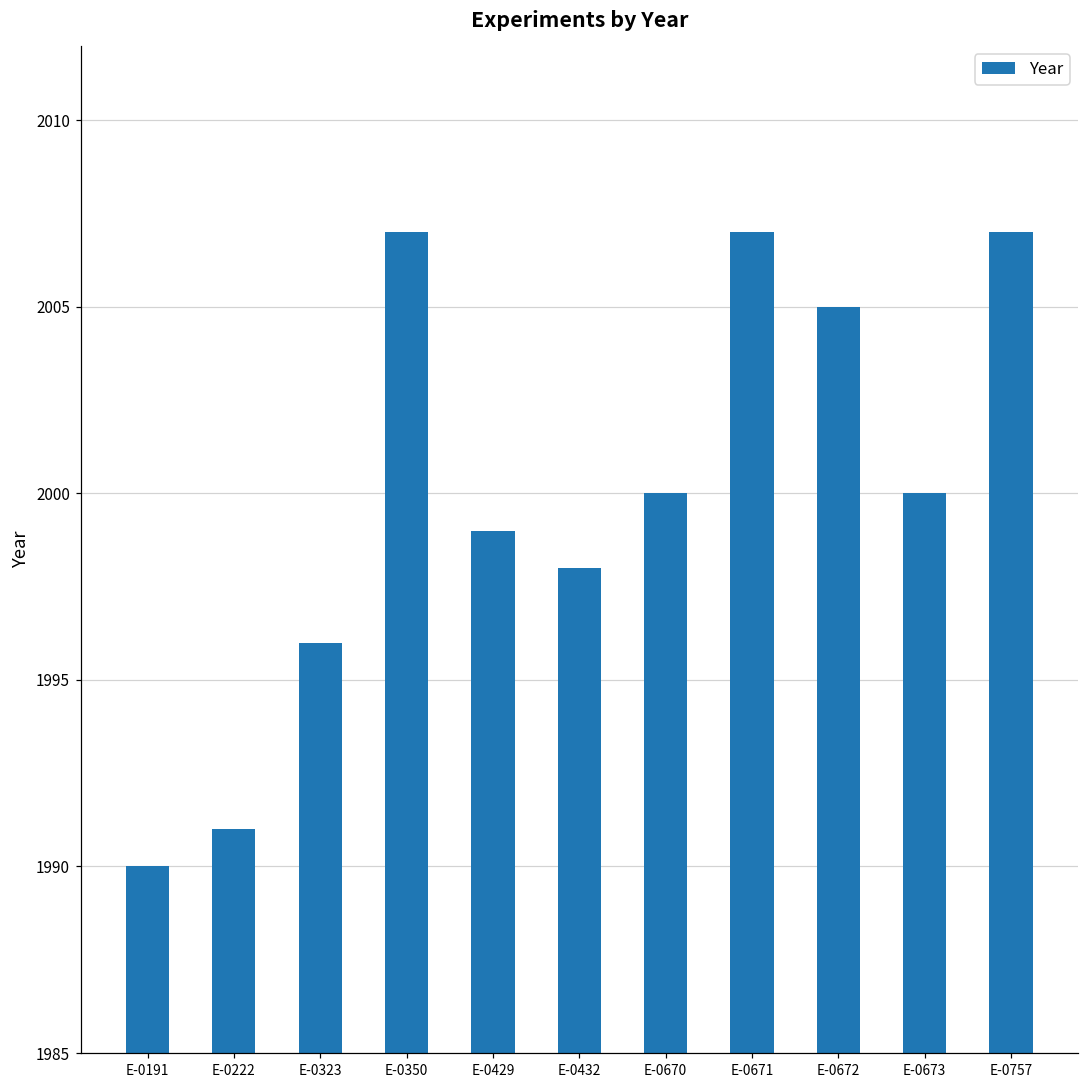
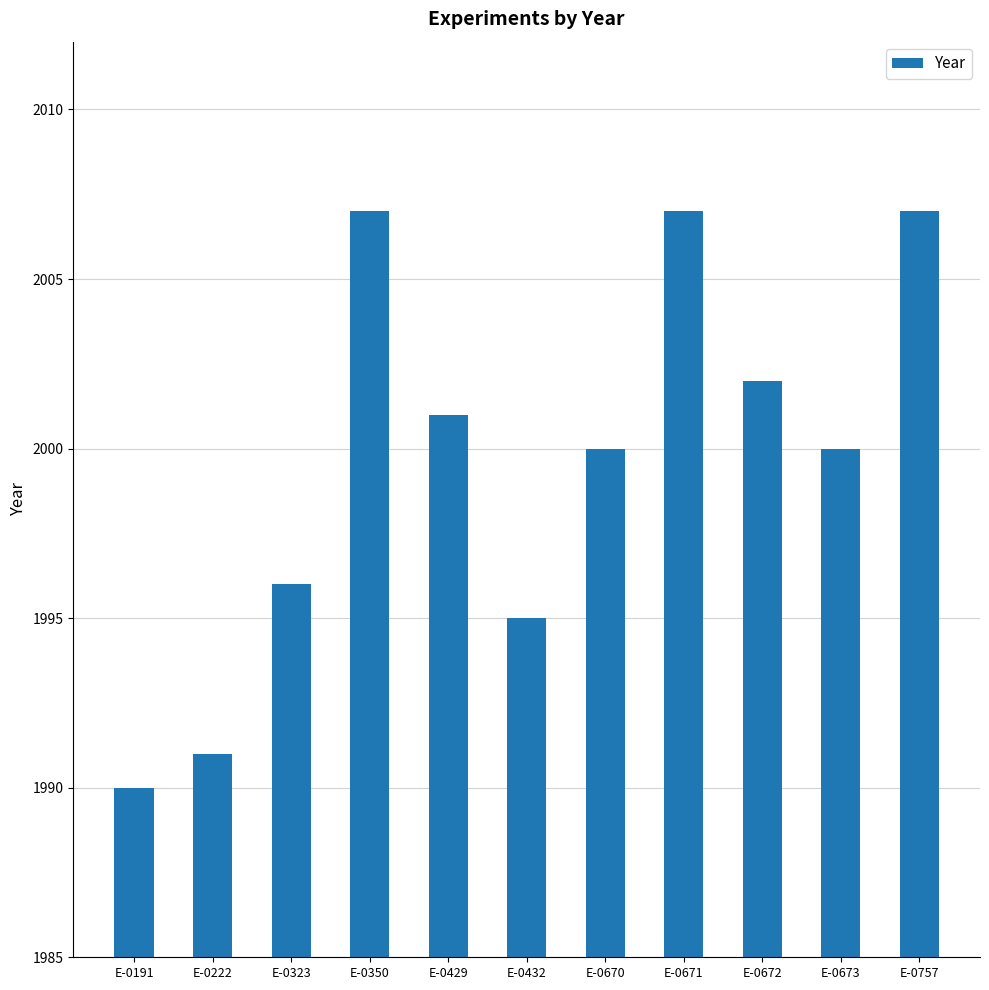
  {
    "E-0191": 1990,
    "E-0222": 1991,
    "E-0323": 1996,
    "E-0350": 2007,
-   "E-0429": 1999,
-   "E-0432": 1998,
+   "E-0429": 2001,
+   "E-0432": 1995,
    "E-0670": 2000,
    "E-0671": 2007,
-   "E-0672": 2005,
+   "E-0672": 2002,
    "E-0673": 2000,
    "E-0757": 2007
  }
